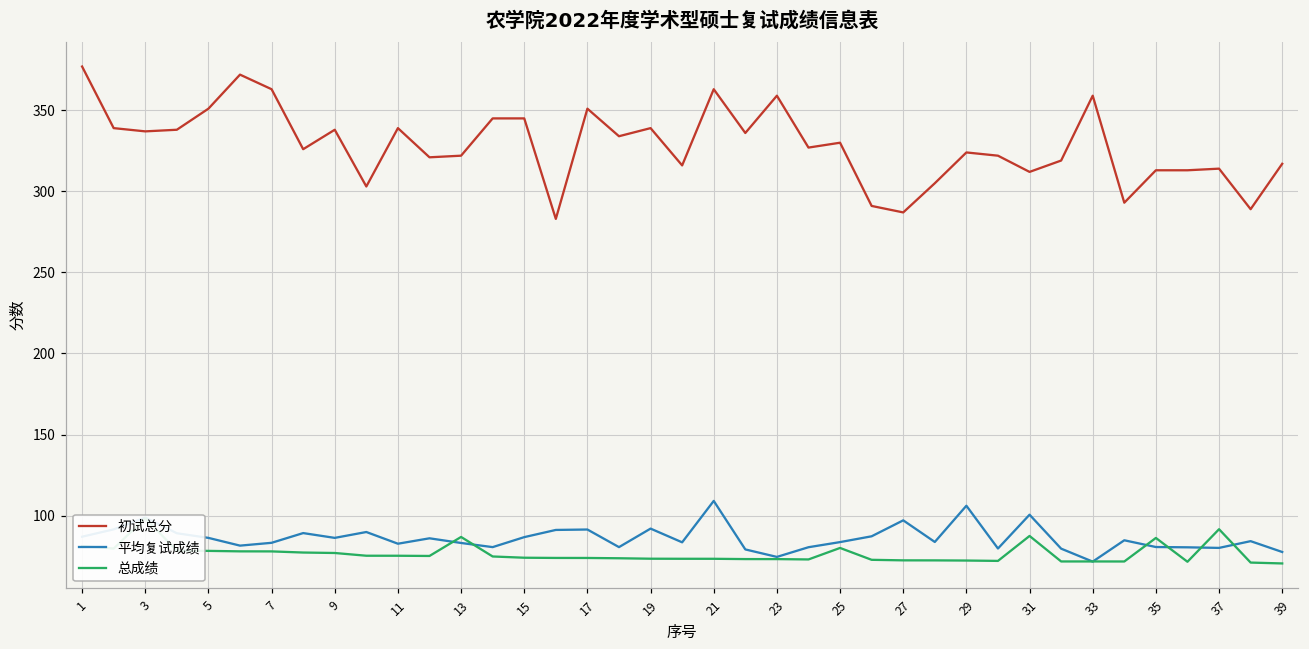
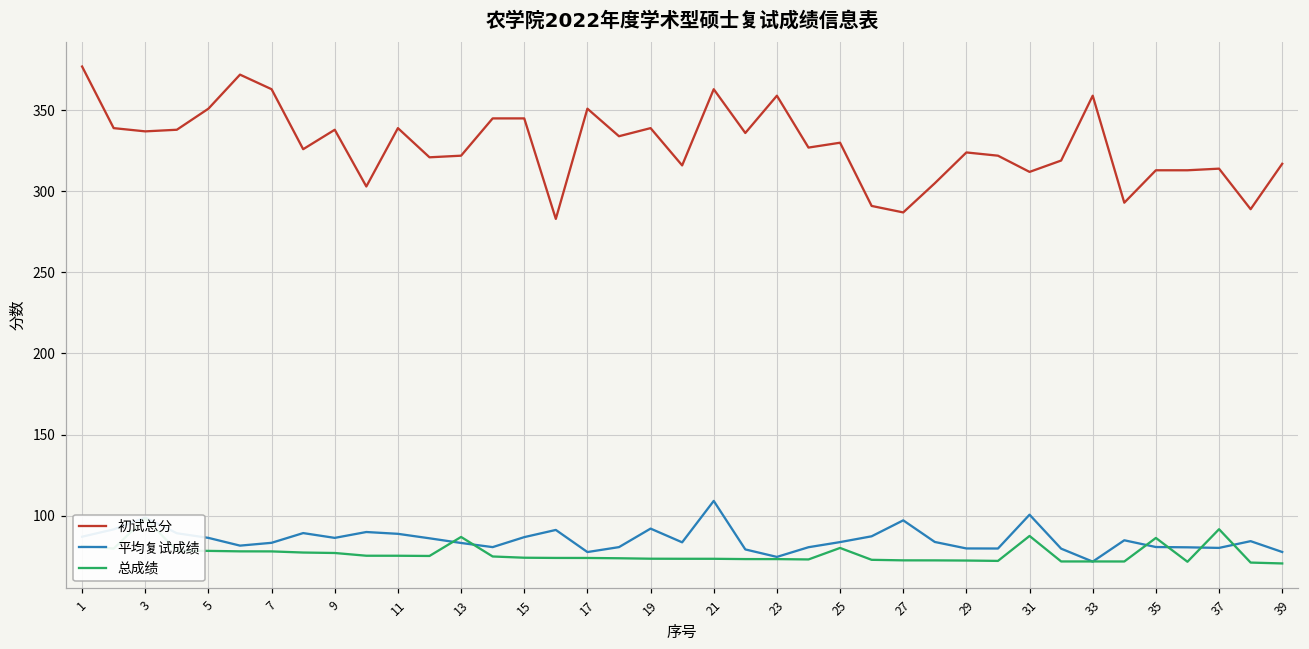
  {
    "初试总分": {
      "1": 377,
      "3": 337,
      "5": 351,
      "7": 363,
      "9": 338,
      "11": 339,
      "13": 322,
      "15": 345,
      "17": 351,
      "19": 339,
      "21": 363,
      "23": 359,
      "25": 330,
      "27": 287,
      "29": 324,
      "31": 312,
      "33": 359,
      "35": 313,
      "37": 314,
      "39": 317
    },
    "平均复试成绩": {
      "5": 86,
      "7": 83,
      "9": 86,
-     "11": 83,
+     "11": 89,
      "13": 83,
      "15": 87,
-     "17": 91,
+     "17": 78,
      "19": 92,
      "21": 109,
      "25": 84,
      "27": 97,
-     "29": 106,
+     "29": 80,
      "31": 101,
      "35": 81,
      "37": 80,
      "39": 78
    },
    "总成绩": {
      "5": 78,
      "7": 78,
      "9": 77,
      "11": 75,
      "13": 87,
      "15": 74,
      "17": 74,
      "19": 73,
      "21": 73,
      "25": 80,
      "27": 72,
      "29": 72,
      "31": 87,
      "35": 86,
      "37": 92,
      "39": 70
    }
  }
